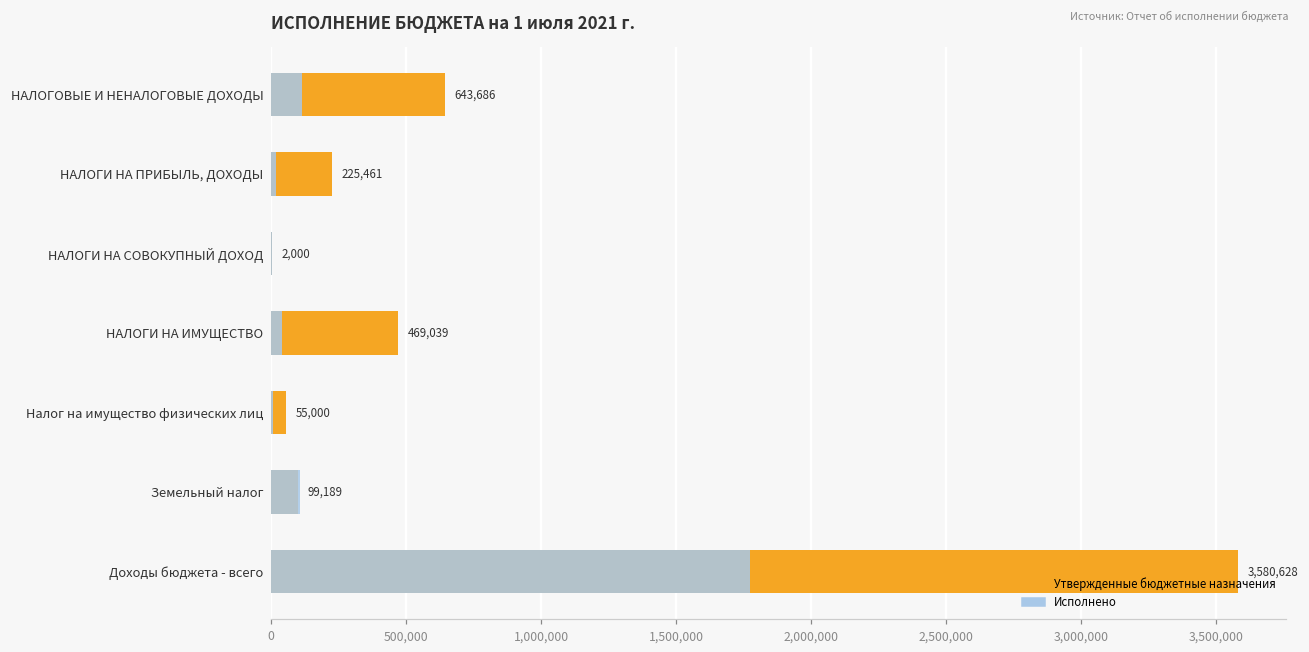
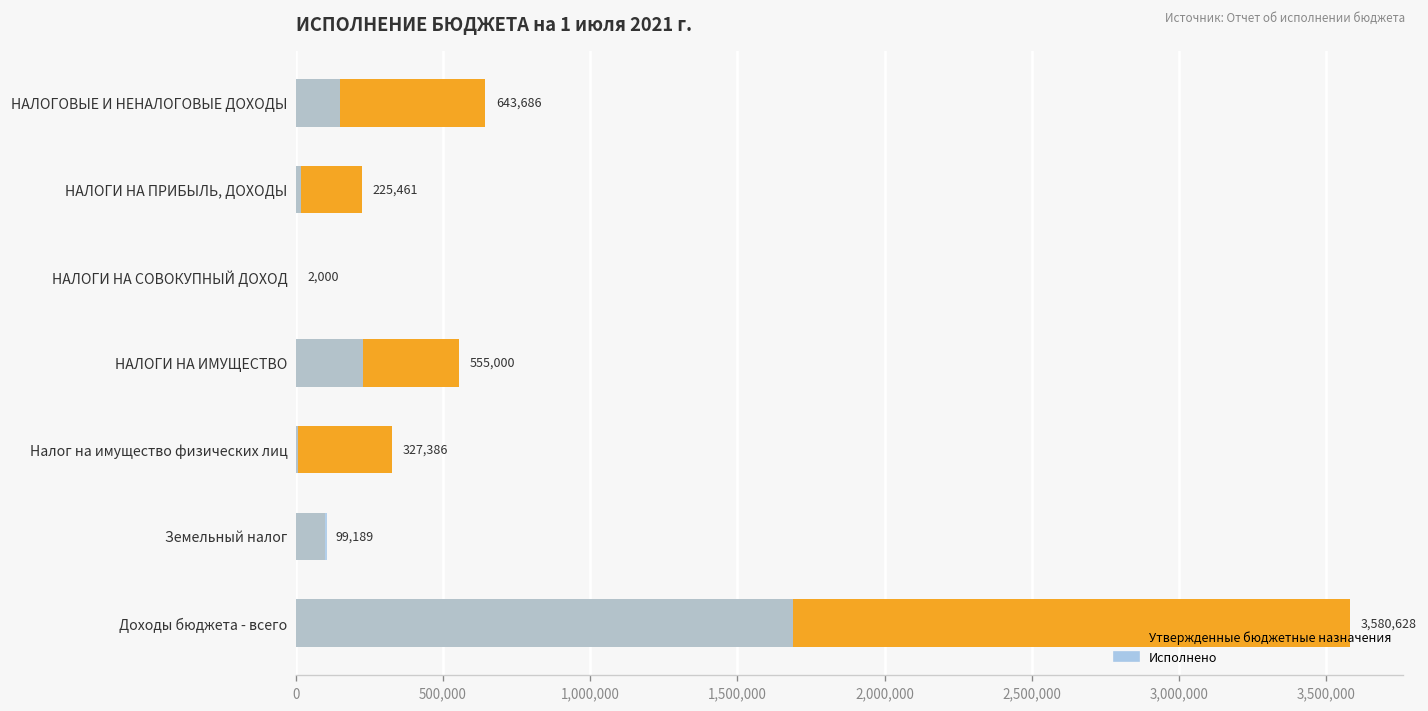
  {
    "Утвержденные бюджетные назначения": {
      "НАЛОГОВЫЕ И НЕНАЛОГОВЫЕ ДОХОДЫ": "643,686",
      "НАЛОГИ НА ПРИБЫЛЬ, ДОХОДЫ": "225,461",
      "НАЛОГИ НА СОВОКУПНЫЙ ДОХОД": "2,000",
-     "НАЛОГИ НА ИМУЩЕСТВО": "469,039",
-     "Налог на имущество физических лиц": "55,000",
+     "НАЛОГИ НА ИМУЩЕСТВО": "555,000",
+     "Налог на имущество физических лиц": "327,386",
      "Земельный налог": "99,189",
      "Доходы бюджета - всего": "3,580,628"
    },
    "Исполнено": {
-     "НАЛОГОВЫЕ И НЕНАЛОГОВЫЕ ДОХОДЫ": "120,000",
-     "НАЛОГИ НА ИМУЩЕСТВО": "40,000",
-     "Доходы бюджета - всего": "1,770,000"
+     "НАЛОГОВЫЕ И НЕНАЛОГОВЫЕ ДОХОДЫ": "150,000",
+     "НАЛОГИ НА ИМУЩЕСТВО": "230,000",
+     "Доходы бюджета - всего": "1,690,000"
    }
  }
